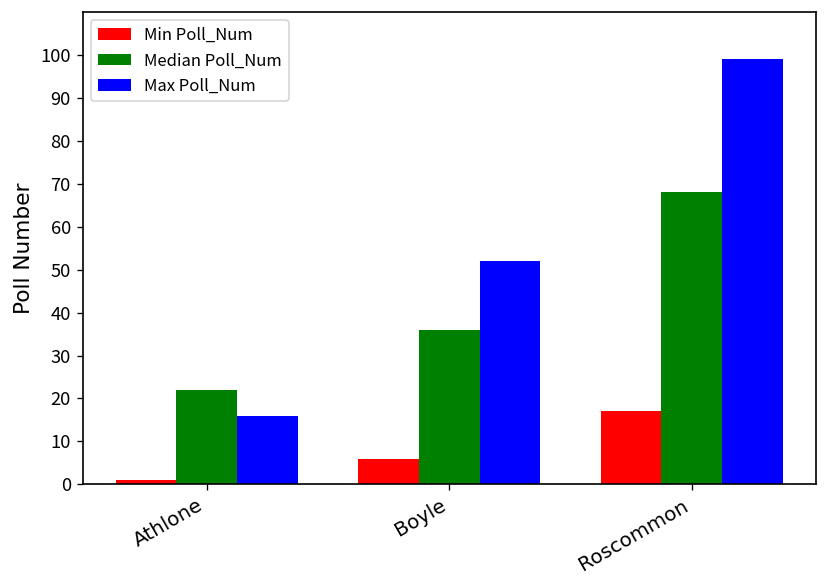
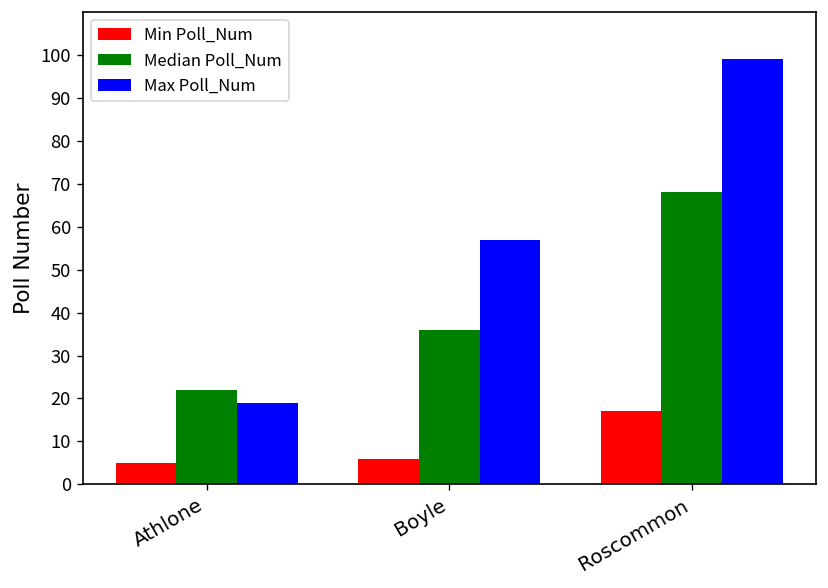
  {
    "Min Poll_Num": {
-     "Athlone": 1,
+     "Athlone": 5,
      "Boyle": 6,
      "Roscommon": 17
    },
    "Median Poll_Num": {
      "Athlone": 22,
      "Boyle": 36,
      "Roscommon": 68
    },
    "Max Poll_Num": {
-     "Athlone": 16,
-     "Boyle": 52,
+     "Athlone": 19,
+     "Boyle": 57,
      "Roscommon": 99
    }
  }
